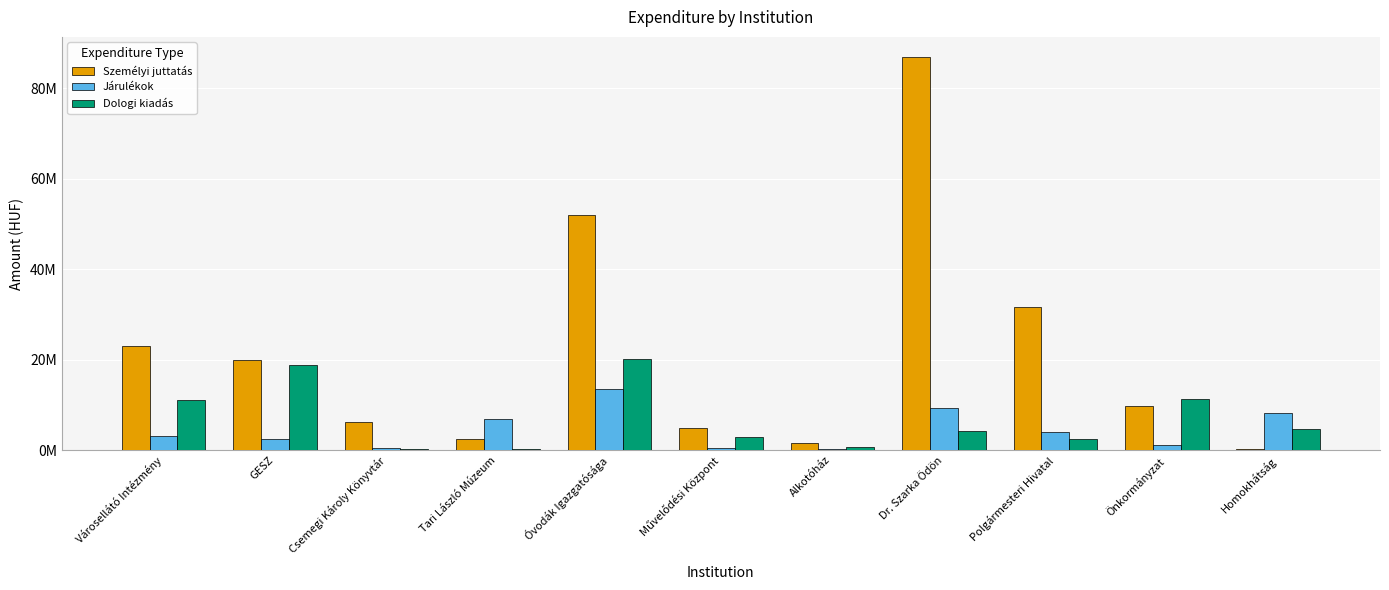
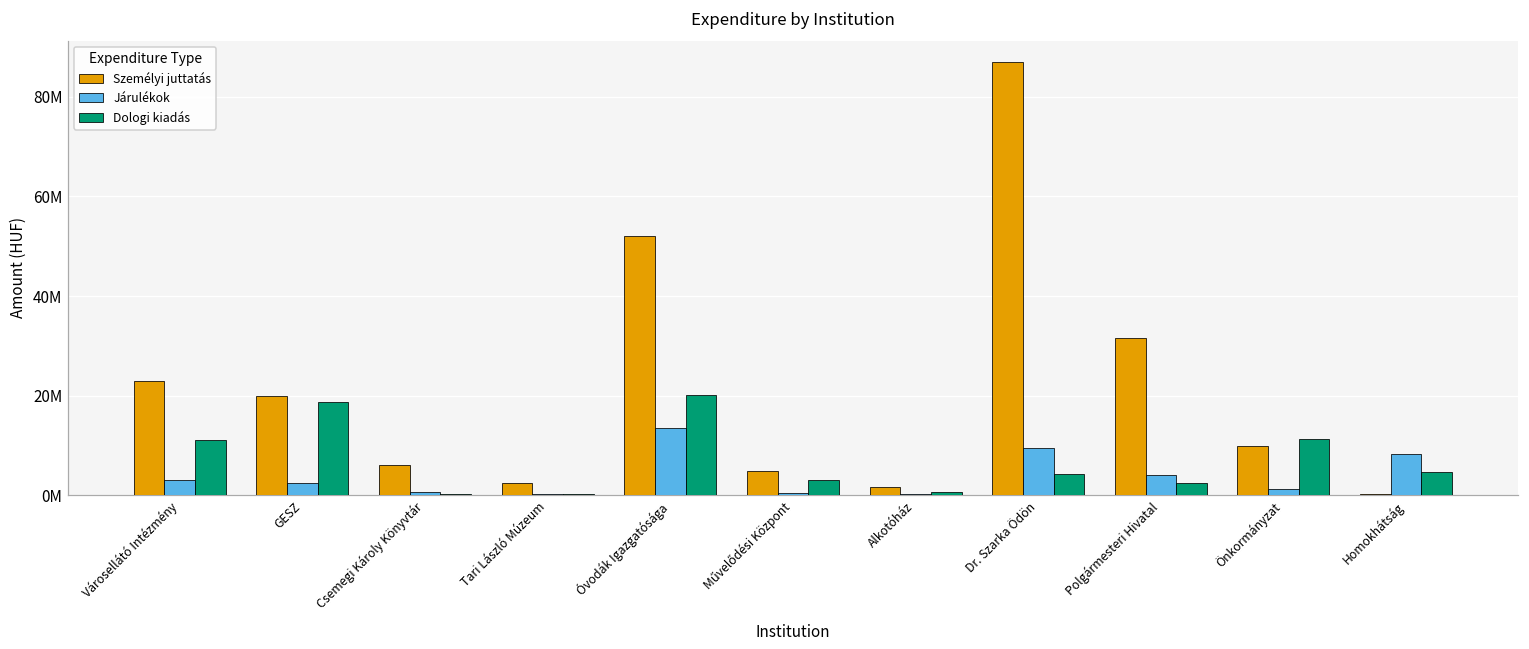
  {
    "Személyi juttatás": {
      "Városellátó Intézmény": 23000000,
      "GESZ": 20000000,
      "Csemegi Károly Könyvtár": 6000000,
      "Tari László Múzeum": 2000000,
      "Óvodák Igazgatósága": 52000000,
      "Művelődési Központ": 5000000,
      "Alkotóház": 2000000,
      "Dr. Szarka Ödön": 87000000,
      "Polgármesteri Hivatal": 32000000,
      "Önkormányzat": 10000000
    },
    "Járulékok": {
      "Városellátó Intézmény": 3000000,
      "GESZ": 2000000,
      "Csemegi Károly Könyvtár": 1000000,
-     "Tari László Múzeum": 7000000,
+     "Tari László Múzeum": 0,
      "Óvodák Igazgatósága": 13000000,
      "Dr. Szarka Ödön": 9000000,
      "Polgármesteri Hivatal": 4000000,
      "Önkormányzat": 1000000,
      "Homokhátság": 8000000
    },
    "Dologi kiadás": {
      "Városellátó Intézmény": 11000000,
      "GESZ": 19000000,
      "Óvodák Igazgatósága": 20000000,
      "Művelődési Központ": 3000000,
      "Alkotóház": 1000000,
      "Dr. Szarka Ödön": 4000000,
      "Polgármesteri Hivatal": 2000000,
      "Önkormányzat": 11000000,
      "Homokhátság": 5000000
    }
  }
